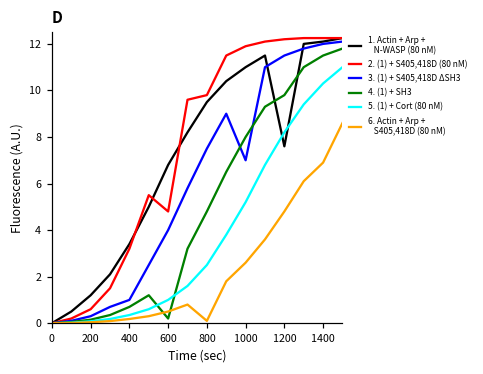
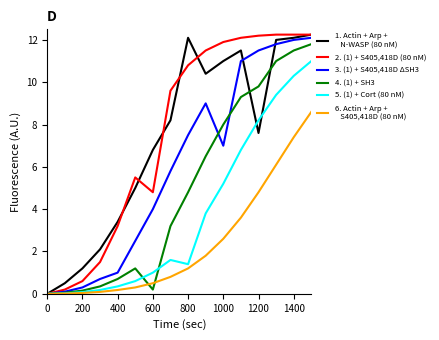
  {
    "1. Actin + Arp + N-WASP (80 nM)": {
      "200": 1.2,
      "400": 3.4,
      "600": 6.8,
-     "800": 9.5,
+     "800": 12.1,
      "1000": 11.0,
      "1200": 7.6
    },
    "2. (1) + S405,418D (80 nM)": {
      "200": 0.6,
      "400": 3.2,
      "600": 4.8,
-     "800": 9.8,
+     "800": 10.8,
      "1000": 11.9,
      "1200": 12.2,
      "1400": 12.3
    },
    "3. (1) + S405,418D ΔSH3": {
      "200": 0.3,
      "400": 1.0,
      "600": 4.0,
      "800": 7.5,
      "1000": 7.0,
      "1200": 11.5
    },
    "4. (1) + SH3": {
      "400": 0.7,
      "600": 0.2,
      "800": 4.8,
      "1000": 8.0,
      "1200": 9.8,
      "1400": 11.5
    },
    "5. (1) + Cort (80 nM)": {
      "400": 0.4,
      "600": 1.0,
-     "800": 2.5,
+     "800": 1.4,
      "1000": 5.2,
      "1200": 8.2,
      "1400": 10.3
    },
    "6. Actin + Arp + S405,418D (80 nM)": {
      "400": 0.2,
      "600": 0.5,
-     "800": 0.1,
+     "800": 1.2,
      "1000": 2.6,
      "1200": 4.8,
-     "1400": 6.9
+     "1400": 7.4
    }
  }
